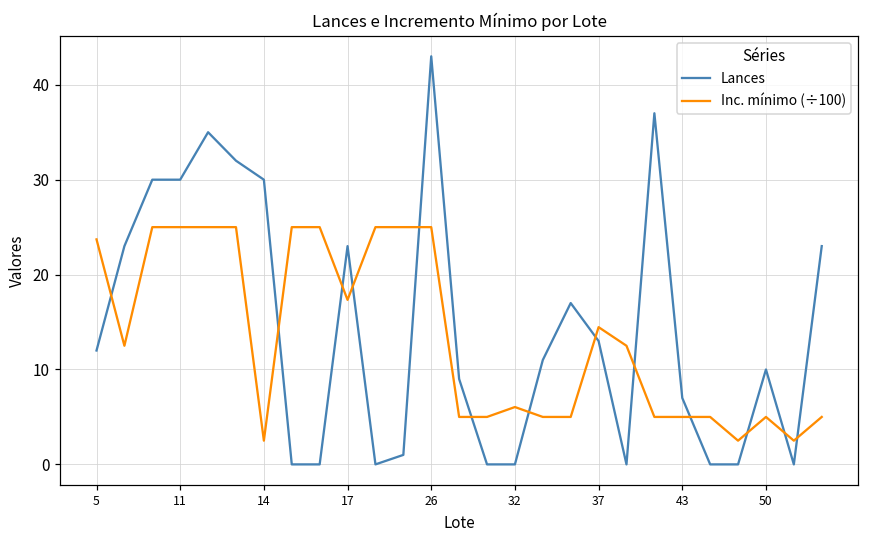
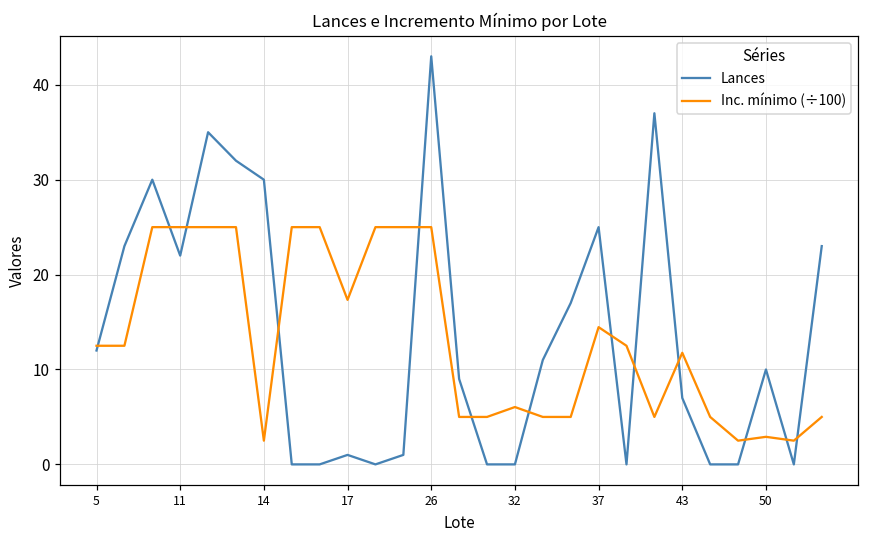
  {
    "Lances": {
      "5": 12,
-     "11": 30,
+     "11": 22,
      "14": 30,
-     "17": 23,
+     "17": 1,
      "26": 43,
      "32": 0,
-     "37": 13,
+     "37": 25,
      "43": 7,
      "50": 10
    },
    "Inc. mínimo (÷100)": {
-     "5": 24,
+     "5": 13,
      "11": 25,
      "14": 3,
      "17": 17,
      "26": 25,
      "32": 6,
      "37": 14,
-     "43": 5,
-     "50": 5
+     "43": 12,
+     "50": 3
    }
  }
